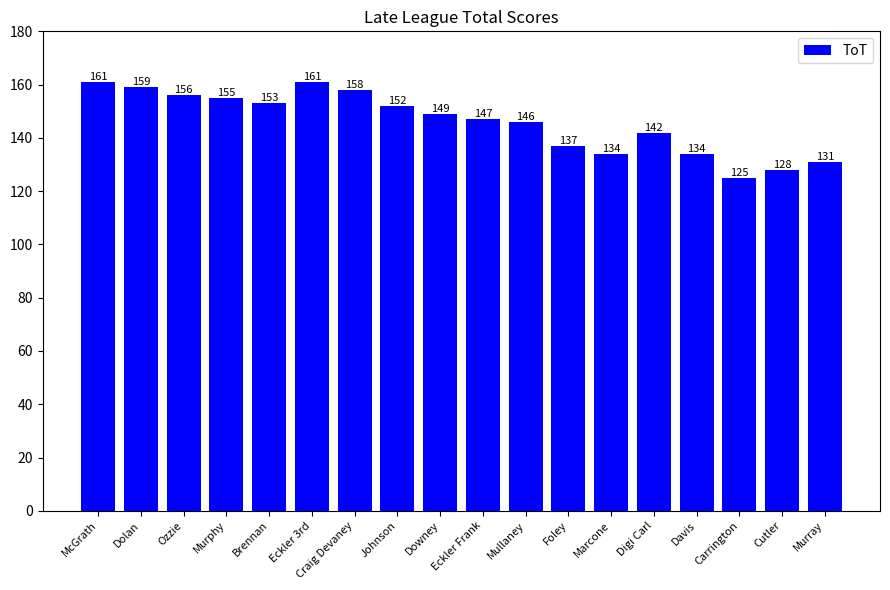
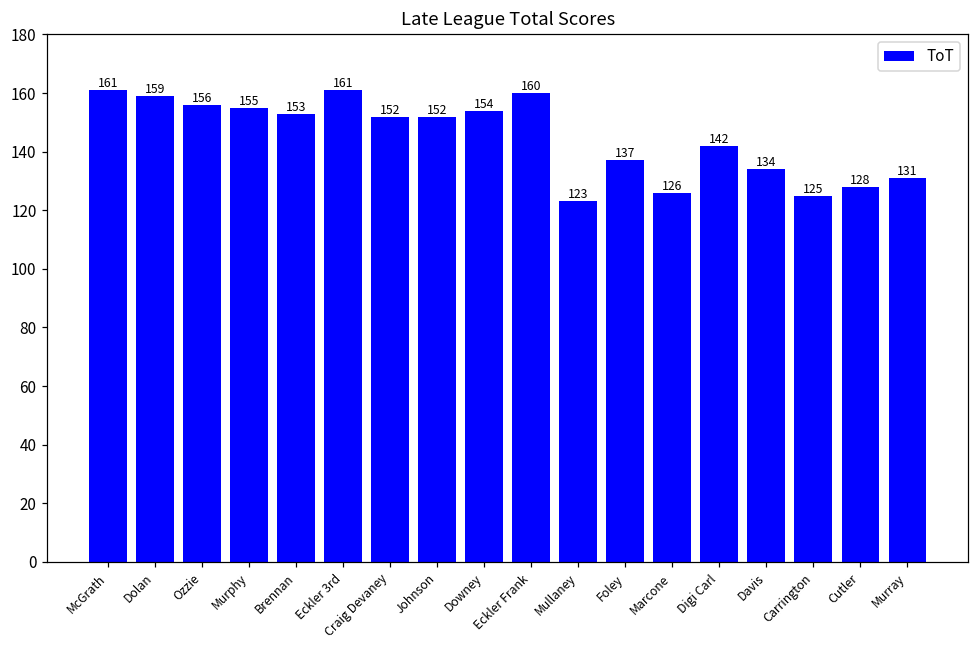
  {
    "McGrath": 161,
    "Dolan": 159,
    "Ozzie": 156,
    "Murphy": 155,
    "Brennan": 153,
    "Eckler 3rd": 161,
-   "Craig Devaney": 158,
+   "Craig Devaney": 152,
    "Johnson": 152,
-   "Downey": 149,
-   "Eckler Frank": 147,
-   "Mullaney": 146,
+   "Downey": 154,
+   "Eckler Frank": 160,
+   "Mullaney": 123,
    "Foley": 137,
-   "Marcone": 134,
+   "Marcone": 126,
    "Digi Carl": 142,
    "Davis": 134,
    "Carrington": 125,
    "Cutler": 128,
    "Murray": 131
  }
